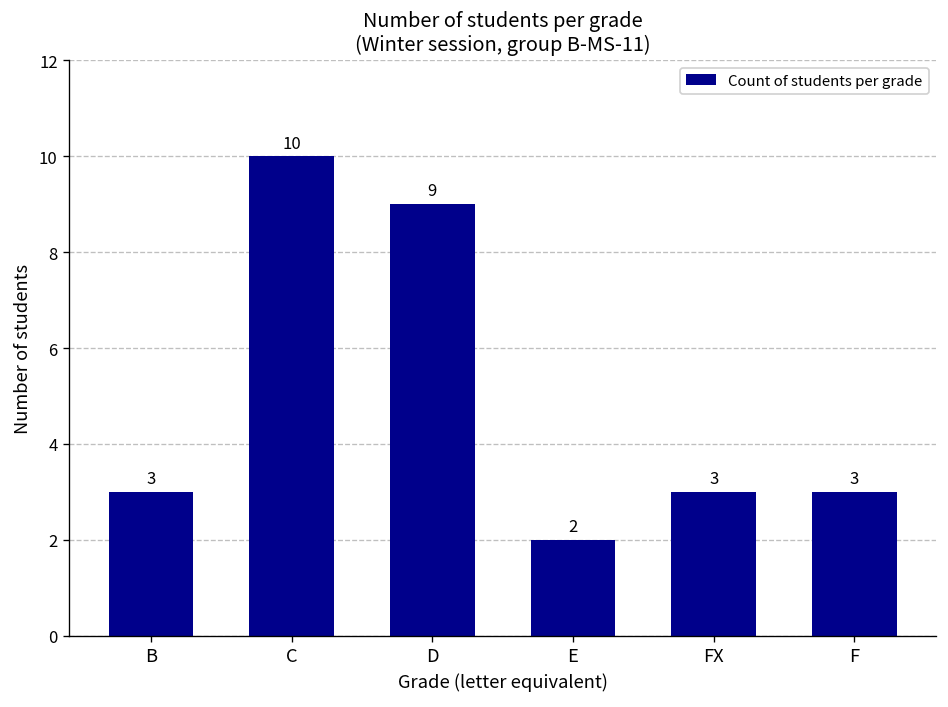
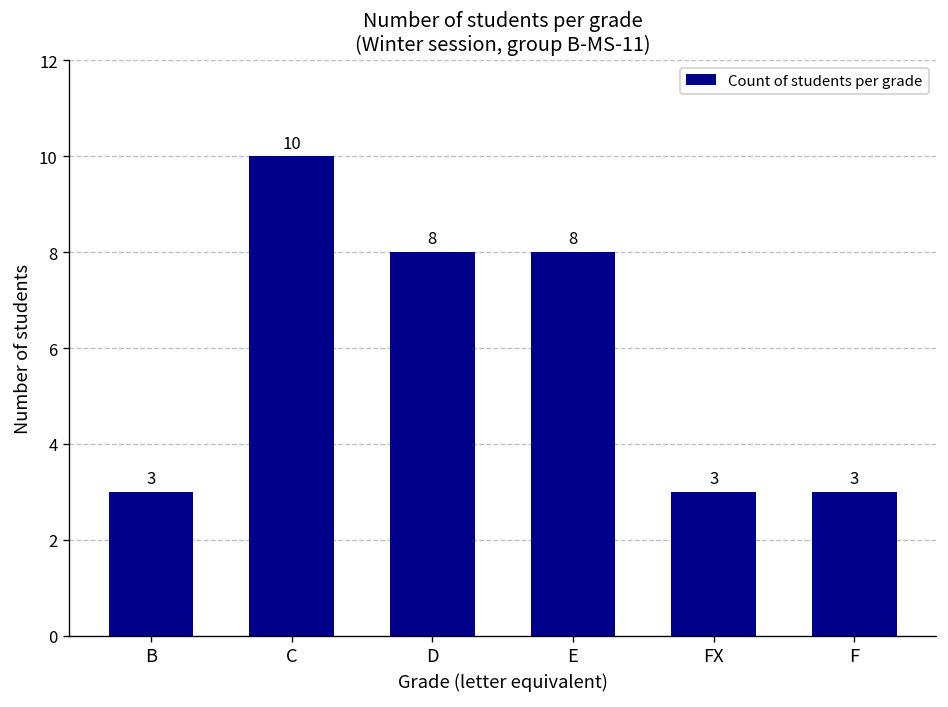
  {
    "B": 3,
    "C": 10,
-   "D": 9,
-   "E": 2,
+   "D": 8,
+   "E": 8,
    "FX": 3,
    "F": 3
  }
